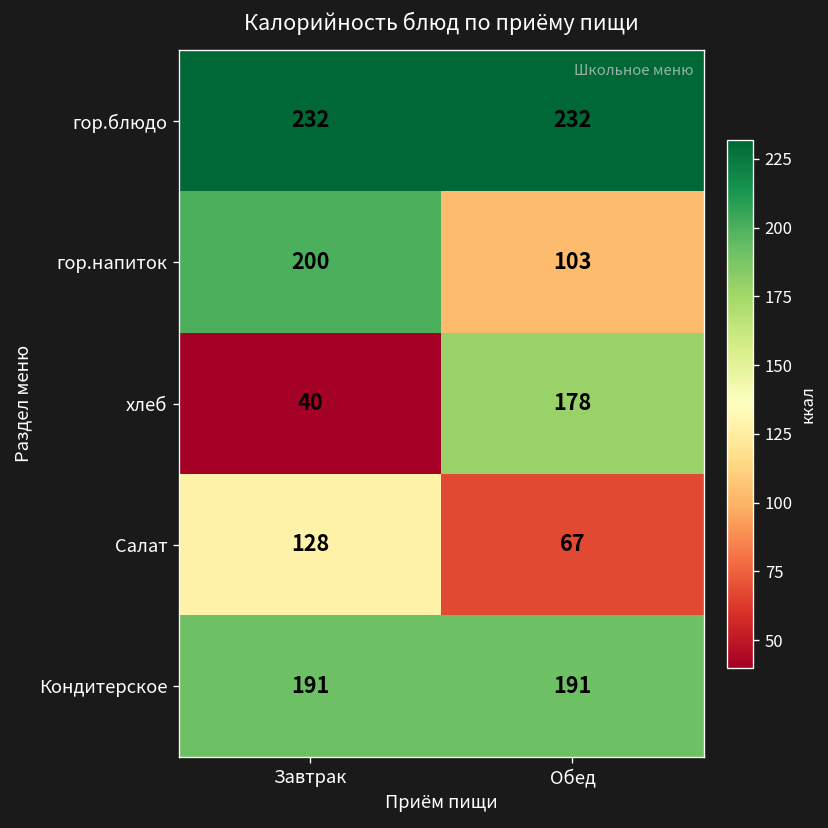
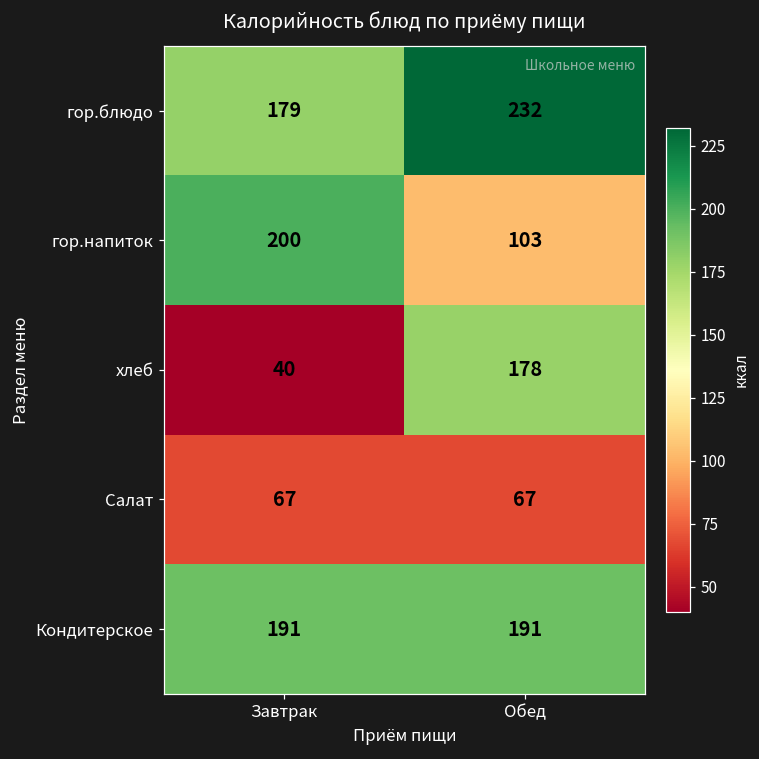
  {
    "гор.блюдо": {
-     "Завтрак": 232
+     "Завтрак": 179
    },
    "гор.напиток": {
      "Завтрак": 200,
      "Обед": 103
    },
    "хлеб": {
      "Завтрак": 40,
      "Обед": 178
    },
    "Салат": {
-     "Завтрак": 128,
+     "Завтрак": 67,
      "Обед": 67
    },
    "Кондитерское": {
      "Завтрак": 191,
      "Обед": 191
    }
  }
